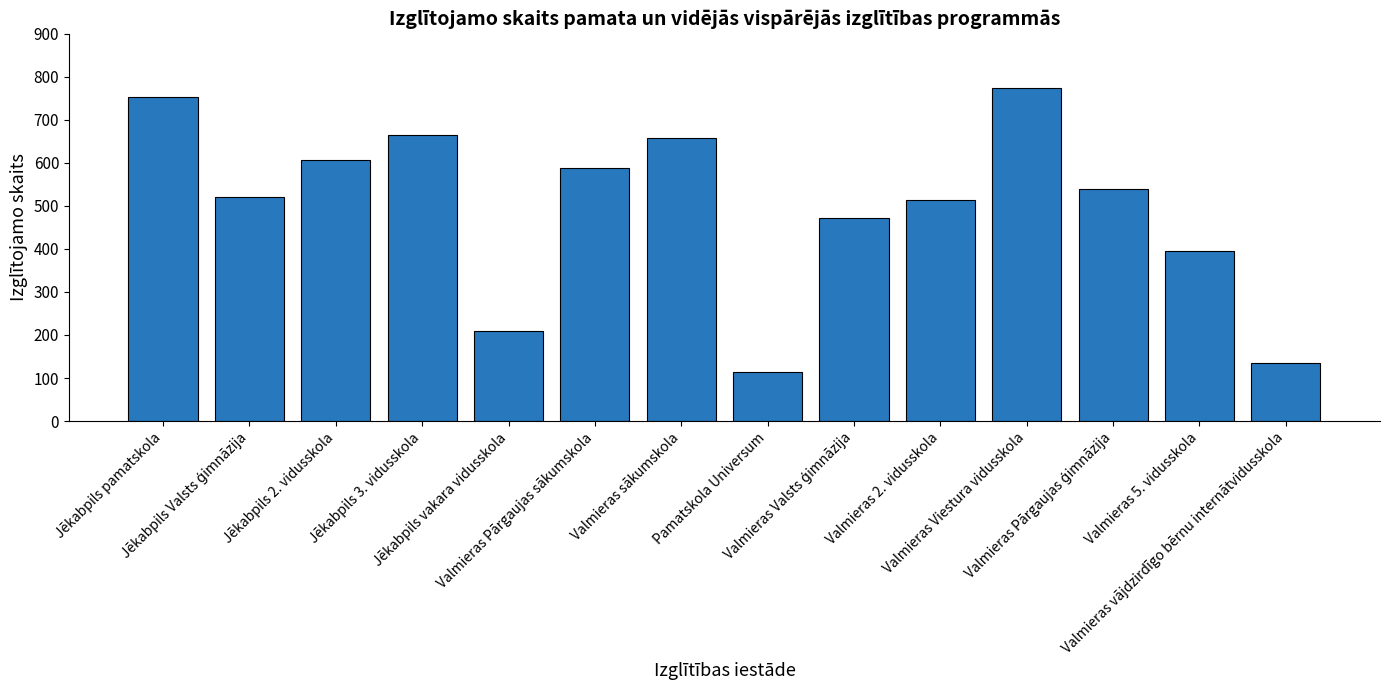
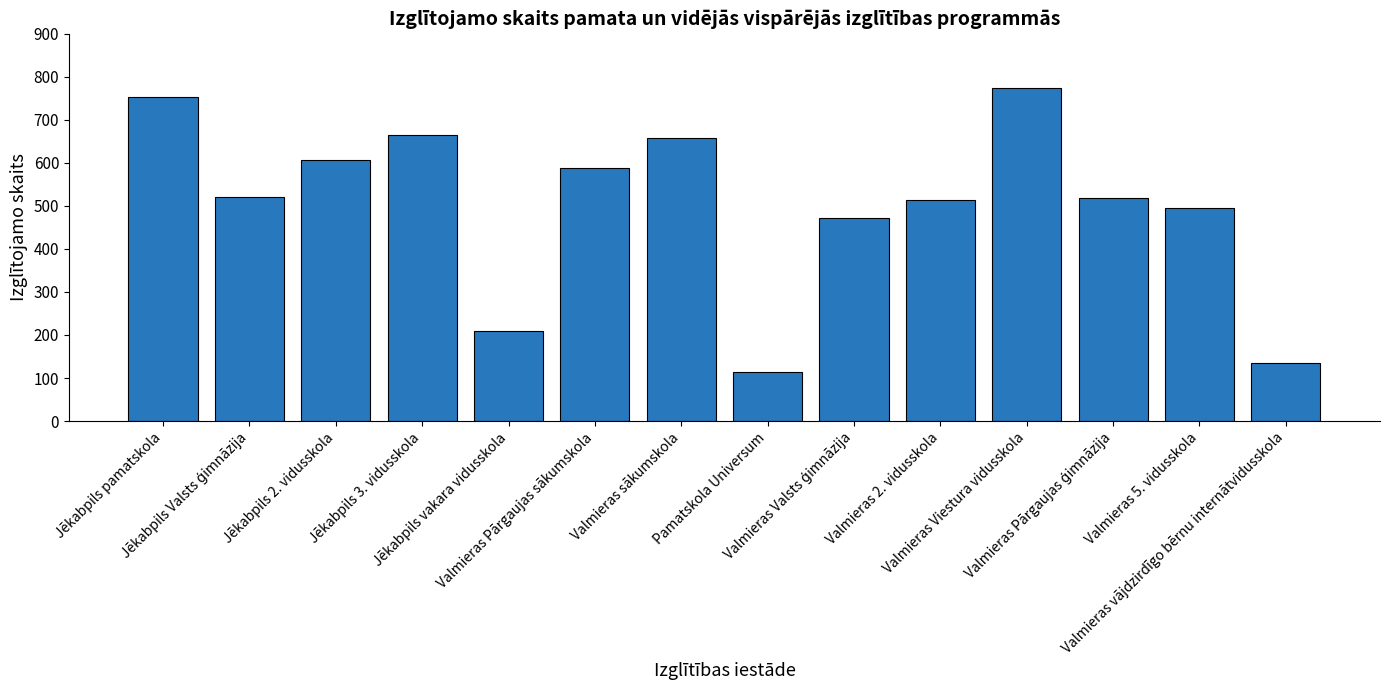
  {
    "Jēkabpils pamatskola": 750,
    "Jēkabpils Valsts ģimnāzija": 520,
    "Jēkabpils 2. vidusskola": 610,
    "Jēkabpils 3. vidusskola": 660,
    "Jēkabpils vakara vidusskola": 210,
    "Valmieras Pārgaujas sākumskola": 590,
    "Valmieras sākumskola": 660,
    "Pamatskola Universum": 120,
    "Valmieras Valsts ģimnāzija": 470,
    "Valmieras 2. vidusskola": 510,
    "Valmieras Viestura vidusskola": 770,
-   "Valmieras Pārgaujas ģimnāzija": 540,
-   "Valmieras 5. vidusskola": 400,
+   "Valmieras Pārgaujas ģimnāzija": 520,
+   "Valmieras 5. vidusskola": 500,
    "Valmieras vājdzirdīgo bērnu internātvidusskola": 140
  }
